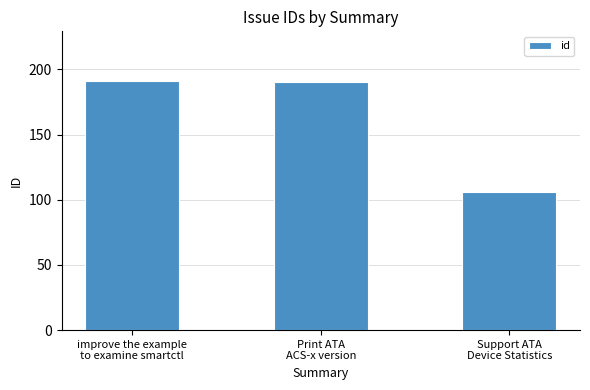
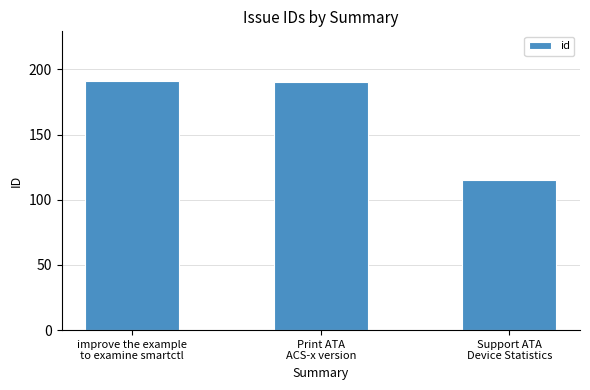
  {
    "improve the example to examine smartctl": 191,
    "Print ATA ACS-x version": 190,
-   "Support ATA Device Statistics": 106
+   "Support ATA Device Statistics": 115
  }
